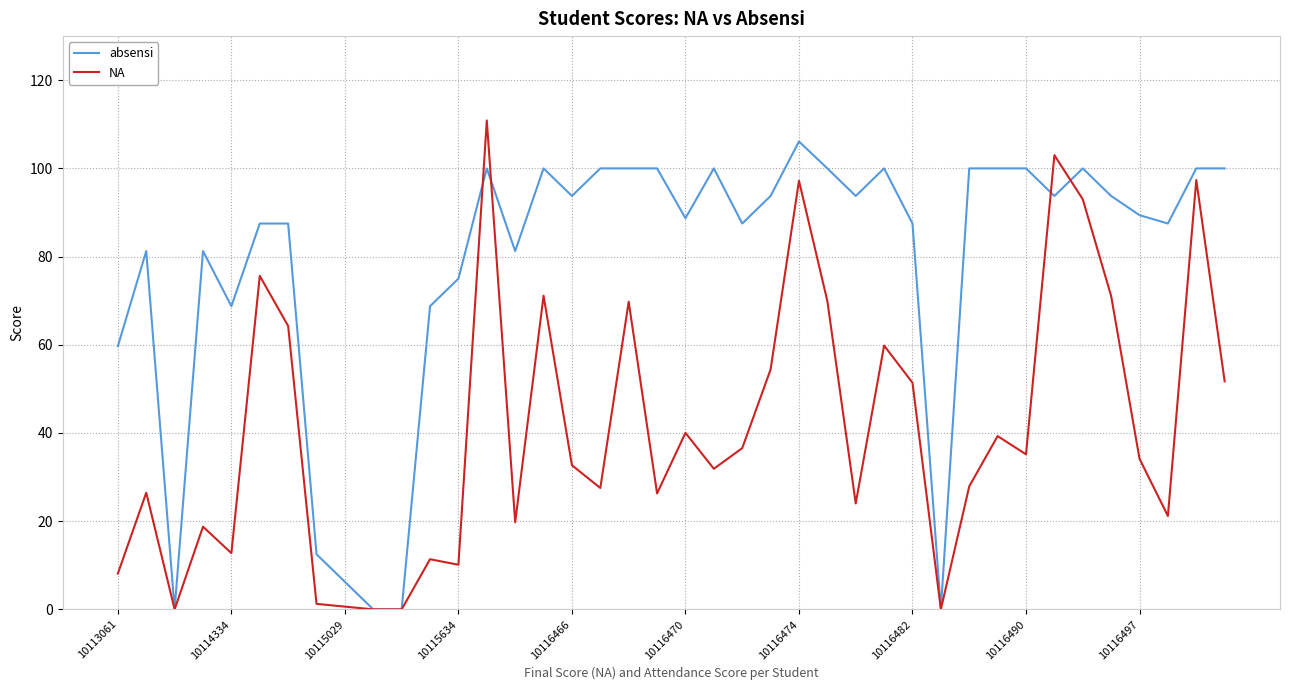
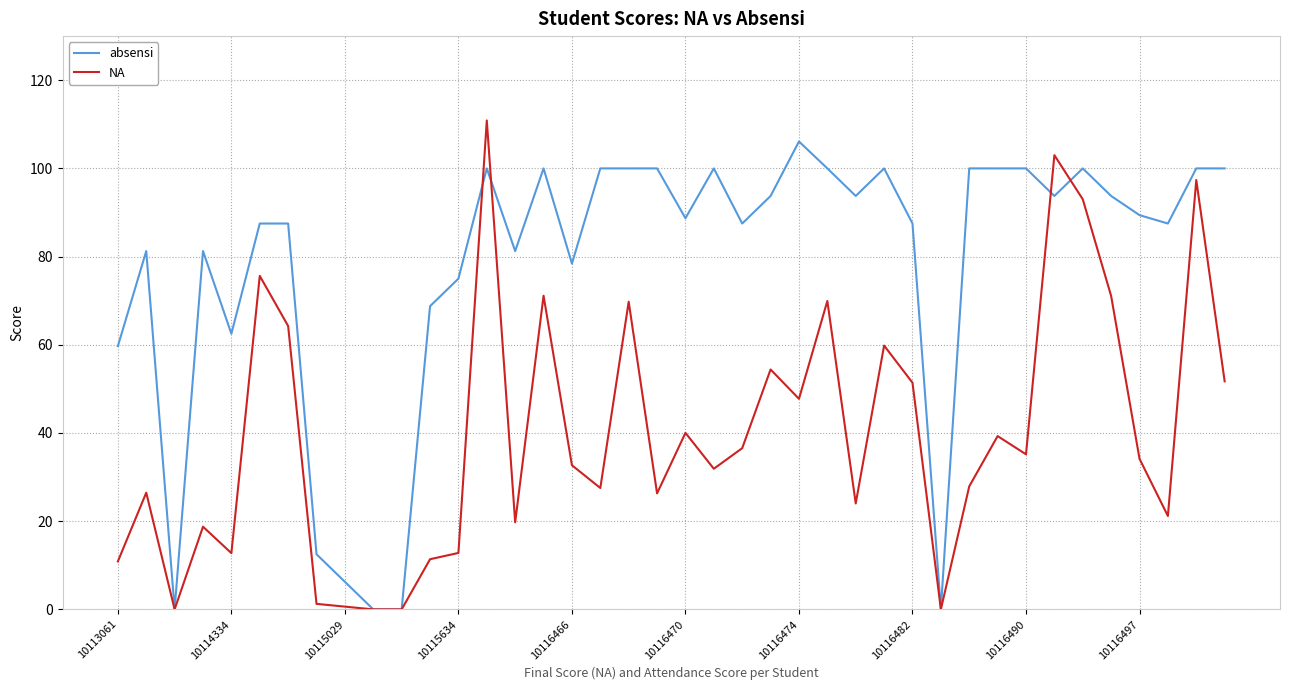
  {
    "absensi": {
      "10113061": 60,
-     "10114334": 69,
+     "10114334": 63,
      "10115029": 6,
      "10115634": 75,
-     "10116466": 94,
+     "10116466": 78,
      "10116470": 89,
      "10116474": 106,
      "10116482": 88,
      "10116490": 100,
      "10116497": 89
    },
    "NA": {
-     "10113061": 8,
+     "10113061": 11,
      "10114334": 13,
      "10115029": 1,
-     "10115634": 10,
+     "10115634": 13,
      "10116466": 33,
      "10116470": 40,
-     "10116474": 97,
+     "10116474": 48,
      "10116482": 51,
      "10116490": 35,
      "10116497": 34
    }
  }
